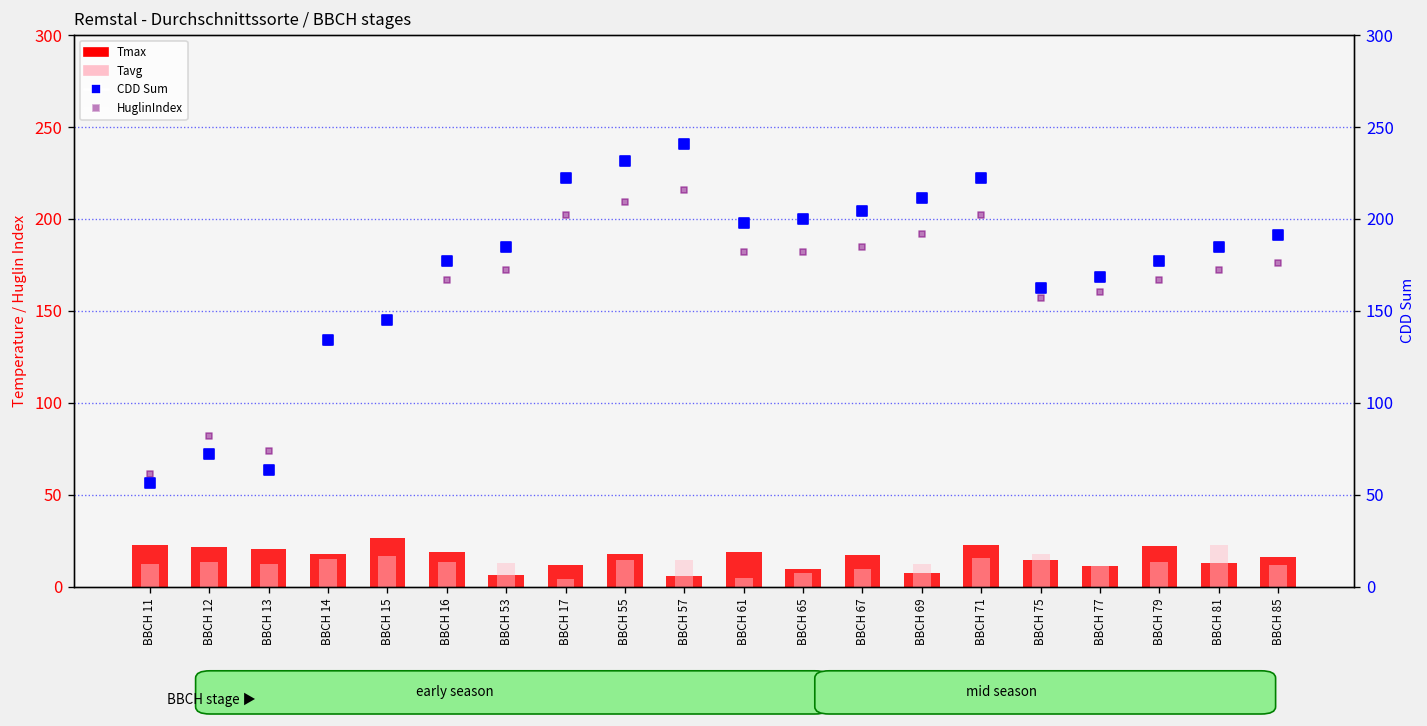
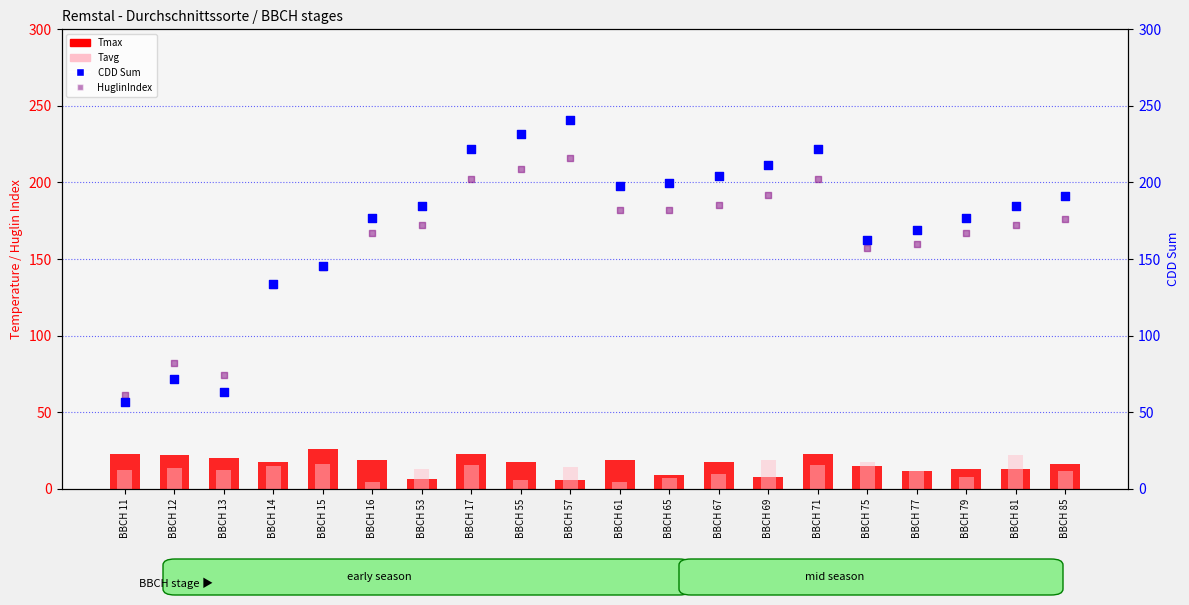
  {
    "Tmax": {
      "BBCH 11": 23,
      "BBCH 12": 22,
      "BBCH 13": 20,
      "BBCH 14": 18,
      "BBCH 15": 26,
      "BBCH 16": 19,
-     "BBCH 17": 12,
+     "BBCH 17": 23,
      "BBCH 55": 18,
      "BBCH 61": 19,
      "BBCH 65": 9,
      "BBCH 67": 17,
      "BBCH 71": 23,
      "BBCH 77": 11,
-     "BBCH 79": 22,
+     "BBCH 79": 13,
      "BBCH 85": 16
    },
    "Tavg": {
-     "BBCH 16": 13,
+     "BBCH 16": 4,
      "BBCH 53": 13,
-     "BBCH 17": 4,
-     "BBCH 55": 15,
+     "BBCH 17": 16,
+     "BBCH 55": 6,
      "BBCH 57": 14,
-     "BBCH 69": 12,
+     "BBCH 69": 19,
      "BBCH 75": 18,
      "BBCH 77": 11,
-     "BBCH 79": 13,
+     "BBCH 79": 8,
      "BBCH 81": 22
    }
  }
